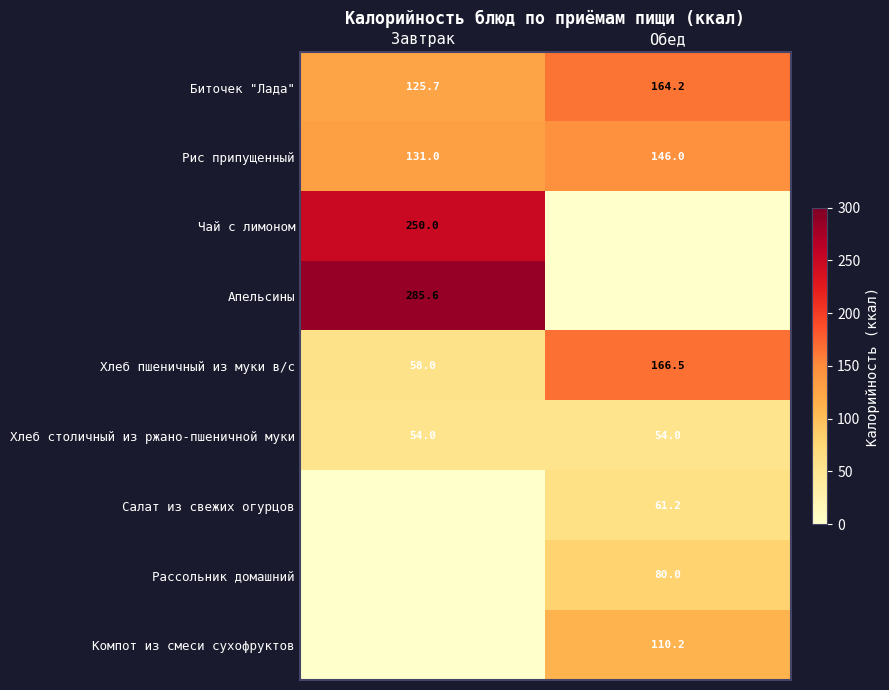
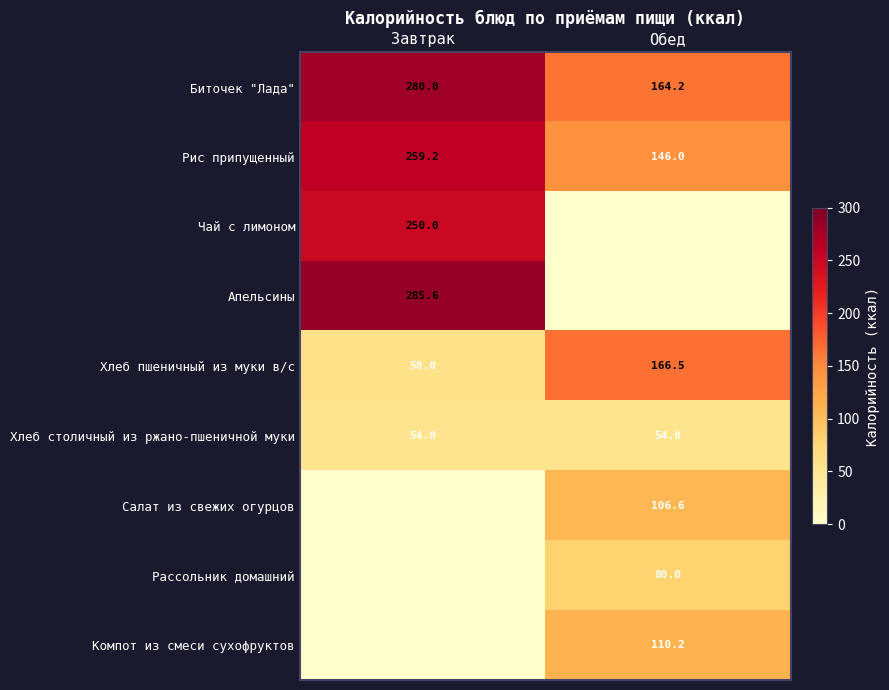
  {
    "Биточек \"Лада\"": {
-     "Завтрак": 125.7,
+     "Завтрак": 280.0,
      "Обед": 164.2
    },
    "Рис припущенный": {
-     "Завтрак": 131.0,
+     "Завтрак": 259.2,
      "Обед": 146.0
    },
    "Чай с лимоном": {
      "Завтрак": 250.0
    },
    "Апельсины": {
      "Завтрак": 285.6
    },
    "Хлеб пшеничный из муки в/с": {
      "Завтрак": 58.0,
      "Обед": 166.5
    },
    "Хлеб столичный из ржано-пшеничной муки": {
      "Завтрак": 54.0,
      "Обед": 54.0
    },
    "Салат из свежих огурцов": {
-     "Обед": 61.2
+     "Обед": 106.6
    },
    "Рассольник домашний": {
      "Обед": 80.0
    },
    "Компот из смеси сухофруктов": {
      "Обед": 110.2
    }
  }
